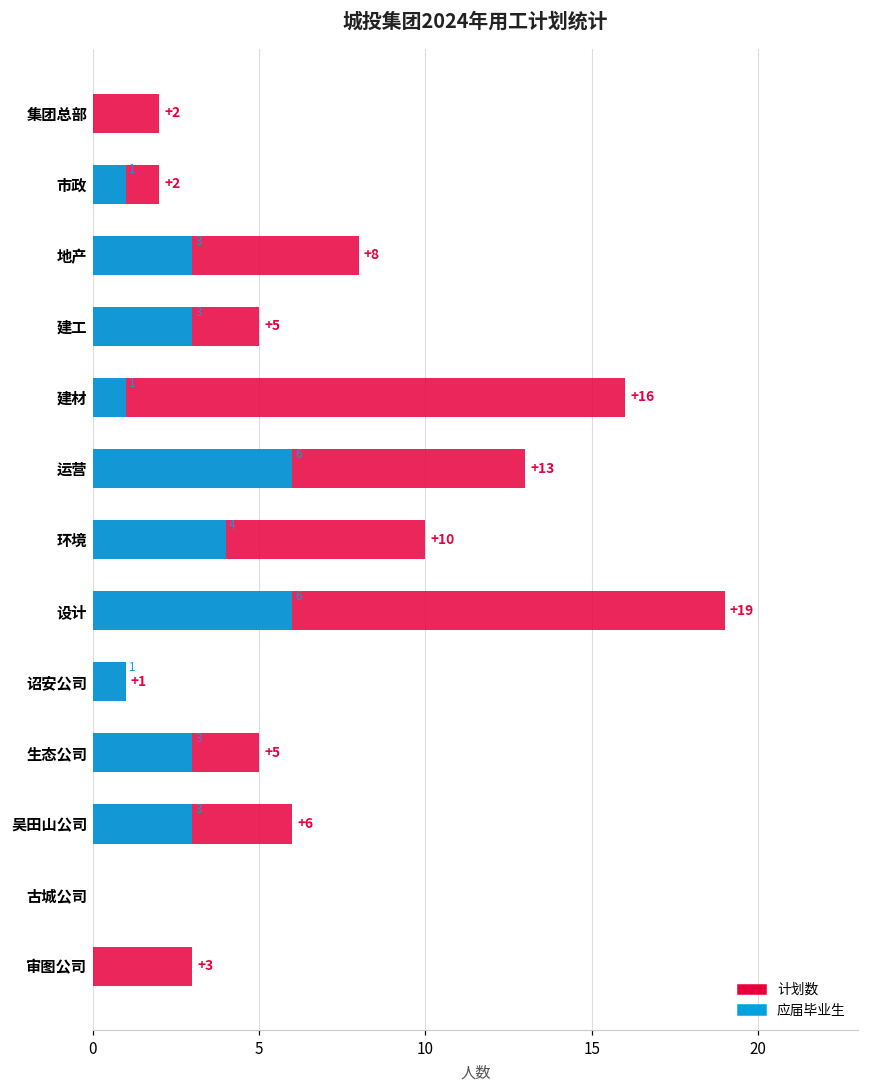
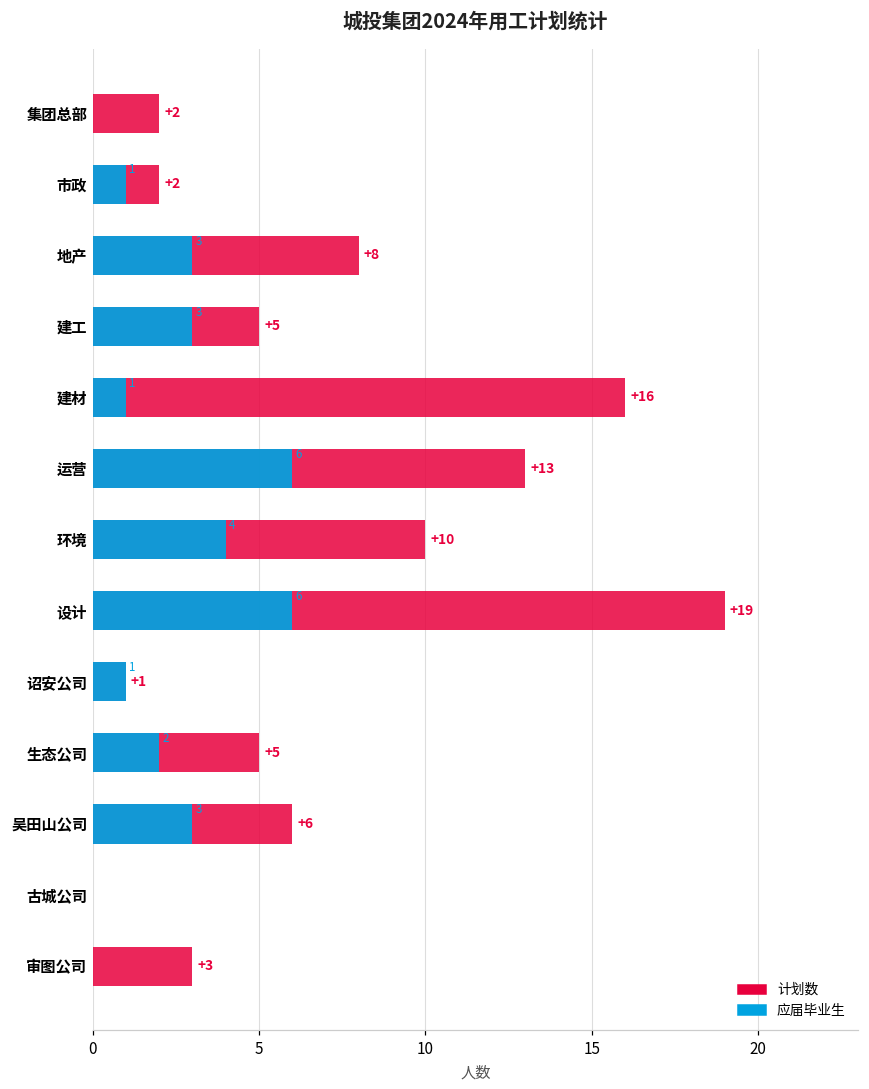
  {
    "计划数": {
      "集团总部": "+2",
      "市政": "+2",
      "地产": "+8",
      "建工": "+5",
      "建材": "+16",
      "运营": "+13",
      "环境": "+10",
      "设计": "+19",
      "诏安公司": "+1",
      "生态公司": "+5",
      "吴田山公司": "+6",
      "审图公司": "+3"
    },
    "应届毕业生": {
      "诏安公司": "+1",
-     "生态公司": "3"
+     "生态公司": "2"
    }
  }
